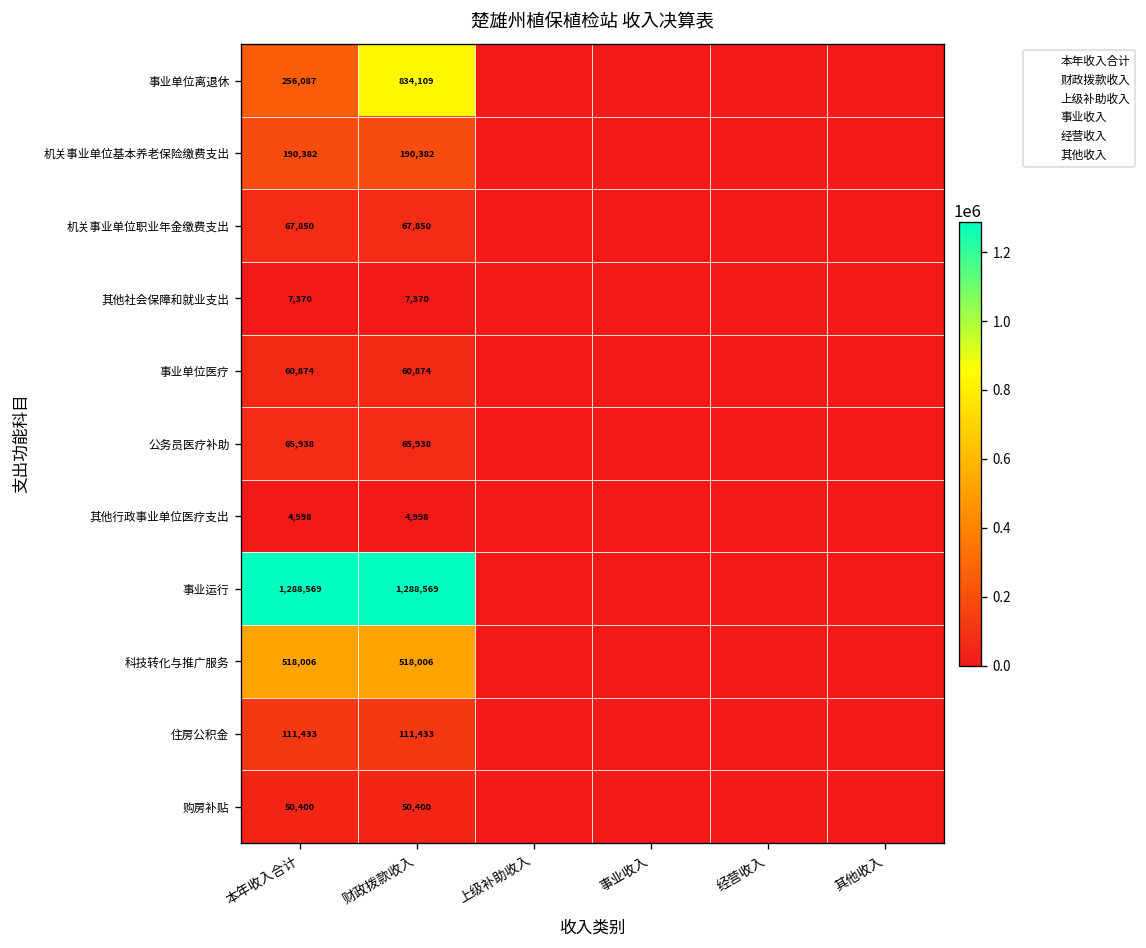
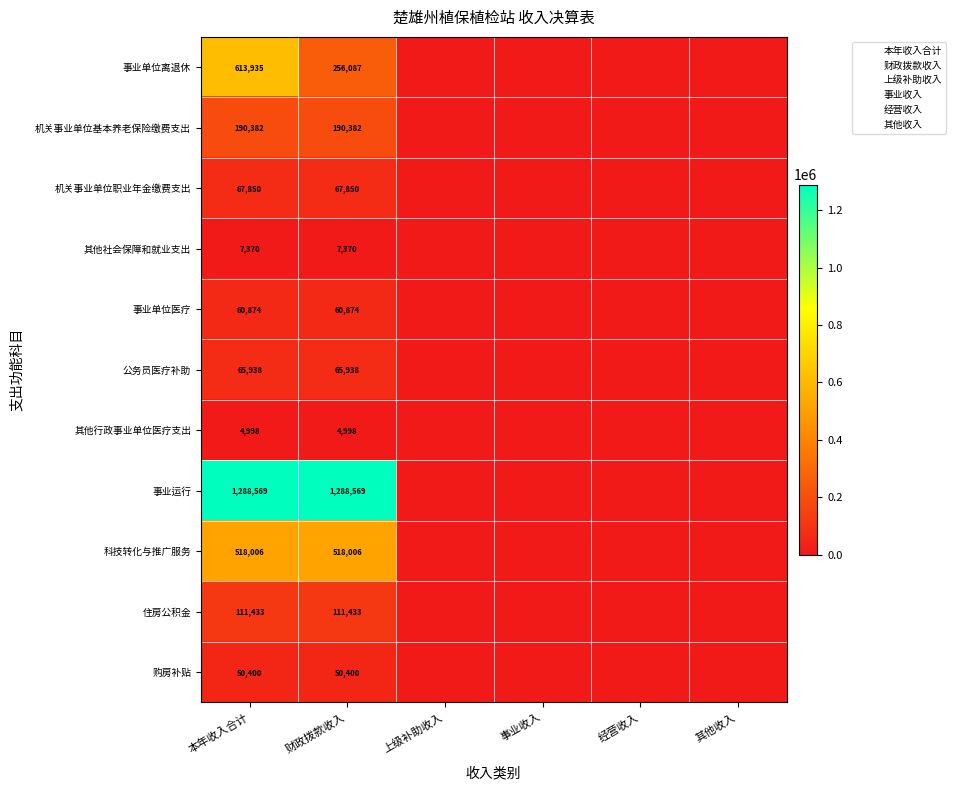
  {
    "事业单位离退休": {
-     "本年收入合计": "256,087",
-     "财政拨款收入": "834,109"
+     "本年收入合计": "613,935",
+     "财政拨款收入": "256,087"
    },
    "机关事业单位基本养老保险缴费支出": {
      "本年收入合计": "190,382",
      "财政拨款收入": "190,382"
    },
    "机关事业单位职业年金缴费支出": {
      "本年收入合计": "67,850",
      "财政拨款收入": "67,850"
    },
    "其他社会保障和就业支出": {
      "本年收入合计": "7,370",
      "财政拨款收入": "7,370"
    },
    "事业单位医疗": {
      "本年收入合计": "60,874",
      "财政拨款收入": "60,874"
    },
    "公务员医疗补助": {
      "本年收入合计": "65,938",
      "财政拨款收入": "65,938"
    },
    "其他行政事业单位医疗支出": {
      "本年收入合计": "4,998",
      "财政拨款收入": "4,998"
    },
    "事业运行": {
      "本年收入合计": "1,288,569",
      "财政拨款收入": "1,288,569"
    },
    "科技转化与推广服务": {
      "本年收入合计": "518,006",
      "财政拨款收入": "518,006"
    },
    "住房公积金": {
      "本年收入合计": "111,433",
      "财政拨款收入": "111,433"
    },
    "购房补贴": {
      "本年收入合计": "50,400",
      "财政拨款收入": "50,400"
    }
  }
